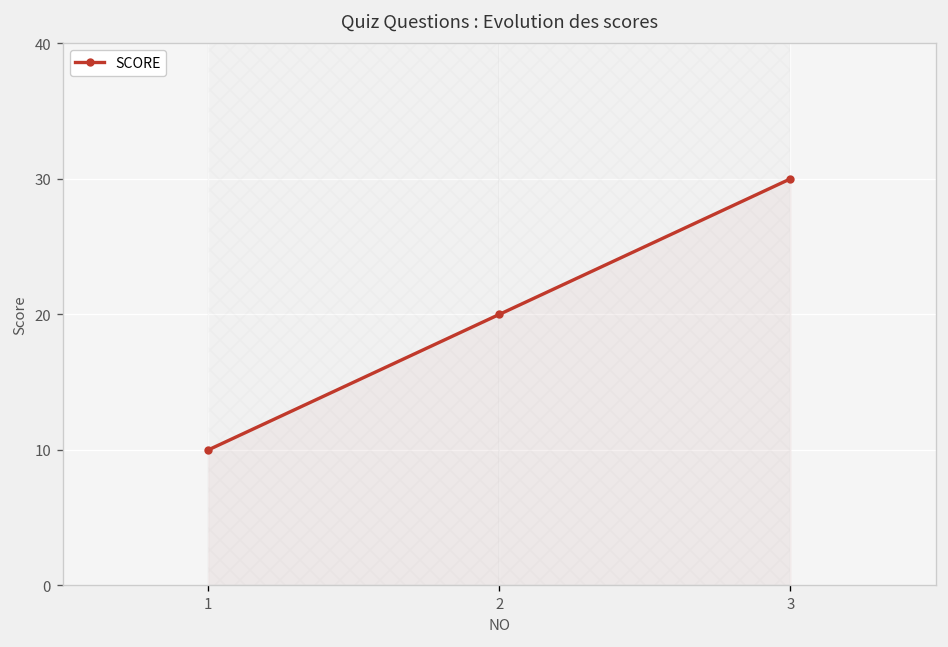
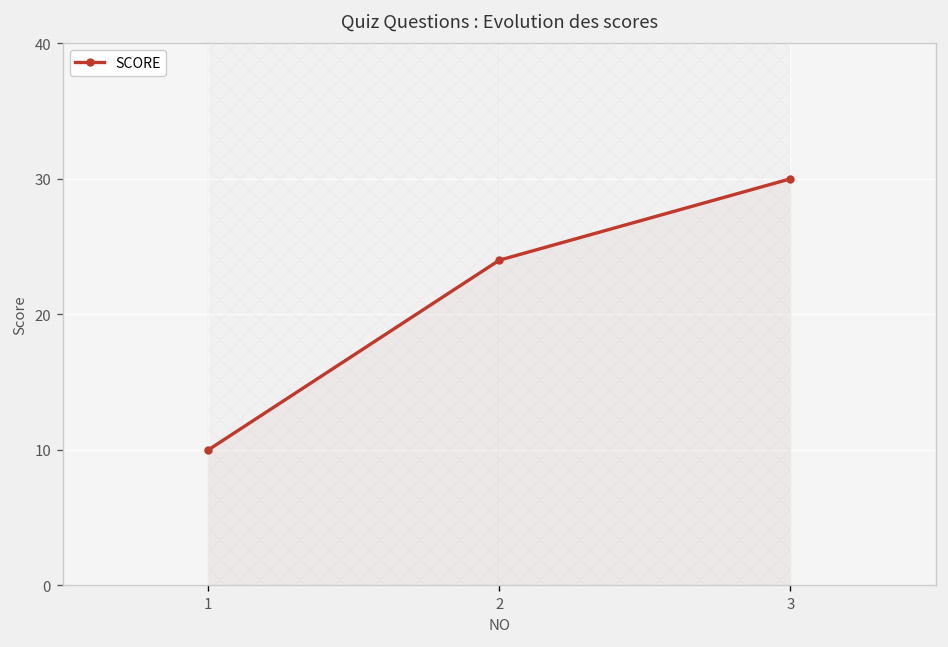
  {
    "1": 10,
-   "2": 20,
+   "2": 24,
    "3": 30
  }
